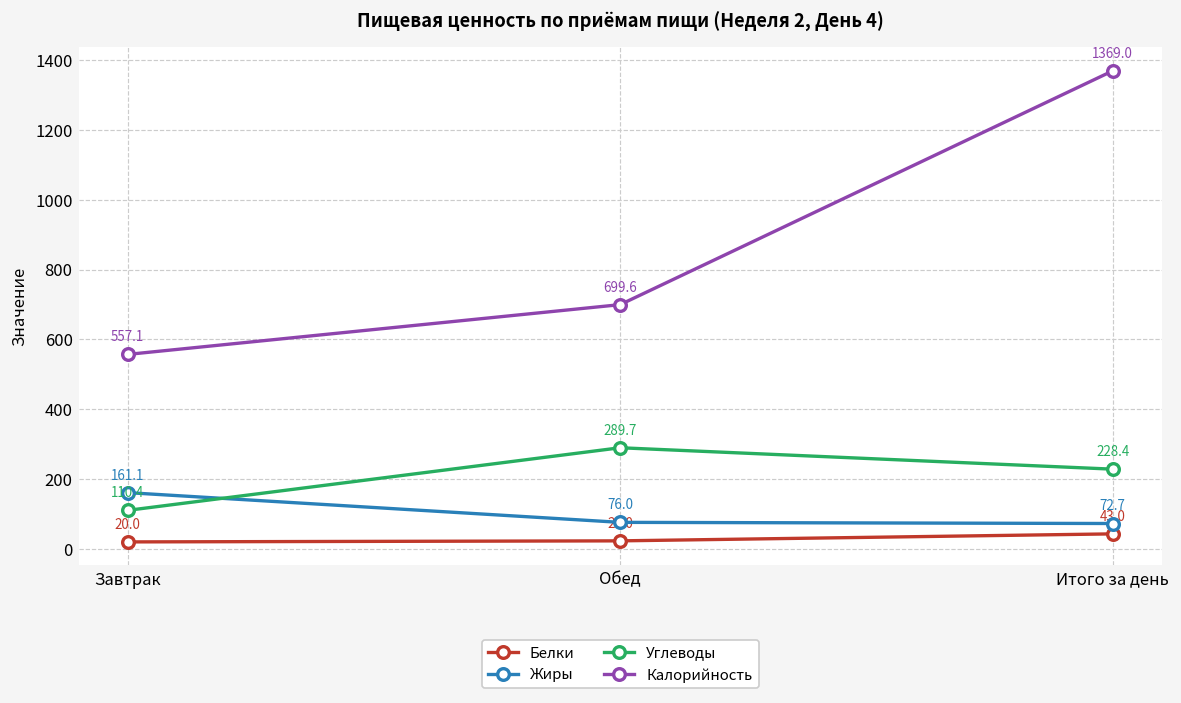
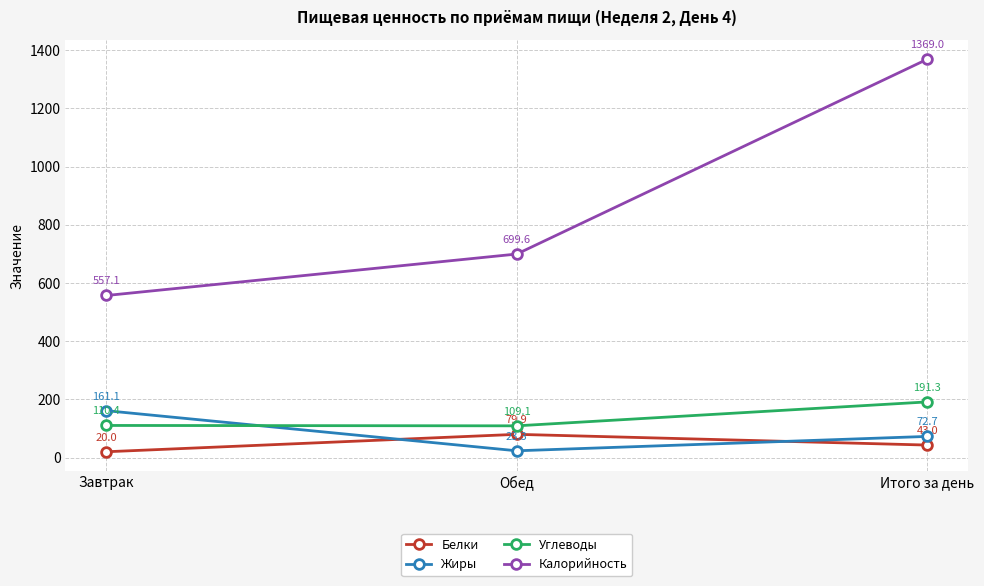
  {
    "Белки": {
      "Завтрак": 20.0,
-     "Обед": 23.0
+     "Обед": 79.9
    },
    "Жиры": {
      "Завтрак": 161.1,
-     "Обед": 76.0,
+     "Обед": 23.3,
      "Итого за день": 72.7
    },
    "Углеводы": {
-     "Обед": 289.7,
-     "Итого за день": 228.4
+     "Обед": 109.1,
+     "Итого за день": 191.3
    },
    "Калорийность": {
      "Завтрак": 557.1,
      "Обед": 699.6,
      "Итого за день": 1369.0
    }
  }
